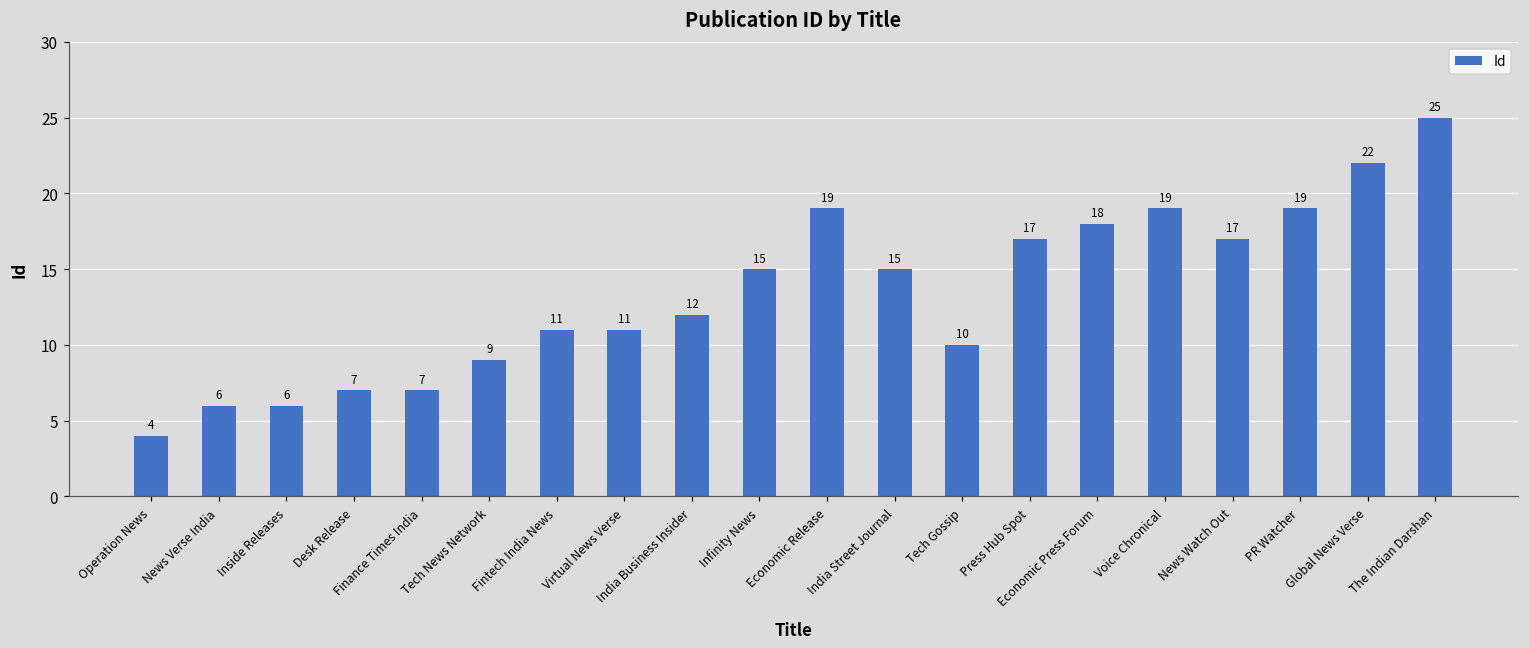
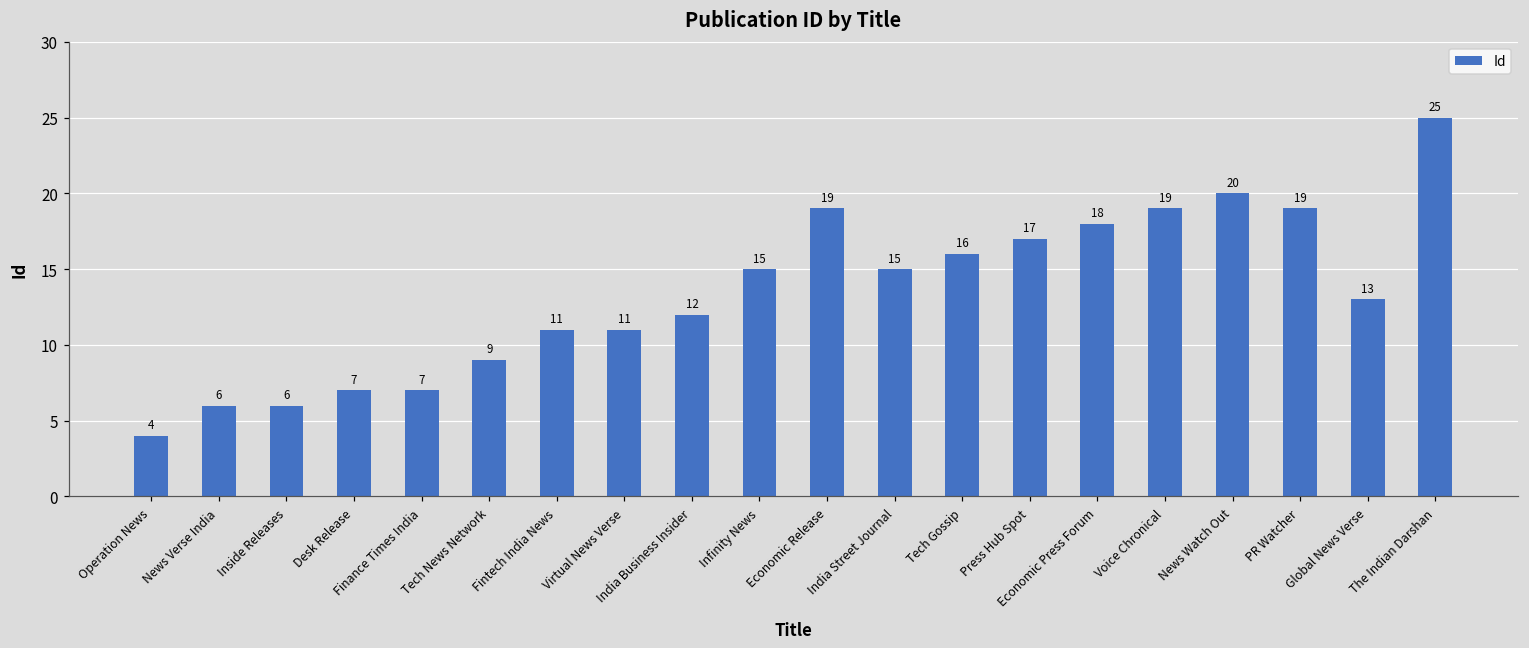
  {
    "Operation News": 4,
    "News Verse India": 6,
    "Inside Releases": 6,
    "Desk Release": 7,
    "Finance Times India": 7,
    "Tech News Network": 9,
    "Fintech India News": 11,
    "Virtual News Verse": 11,
    "India Business Insider": 12,
    "Infinity News": 15,
    "Economic Release": 19,
    "India Street Journal": 15,
-   "Tech Gossip": 10,
+   "Tech Gossip": 16,
    "Press Hub Spot": 17,
    "Economic Press Forum": 18,
    "Voice Chronical": 19,
-   "News Watch Out": 17,
+   "News Watch Out": 20,
    "PR Watcher": 19,
-   "Global News Verse": 22,
+   "Global News Verse": 13,
    "The Indian Darshan": 25
  }
